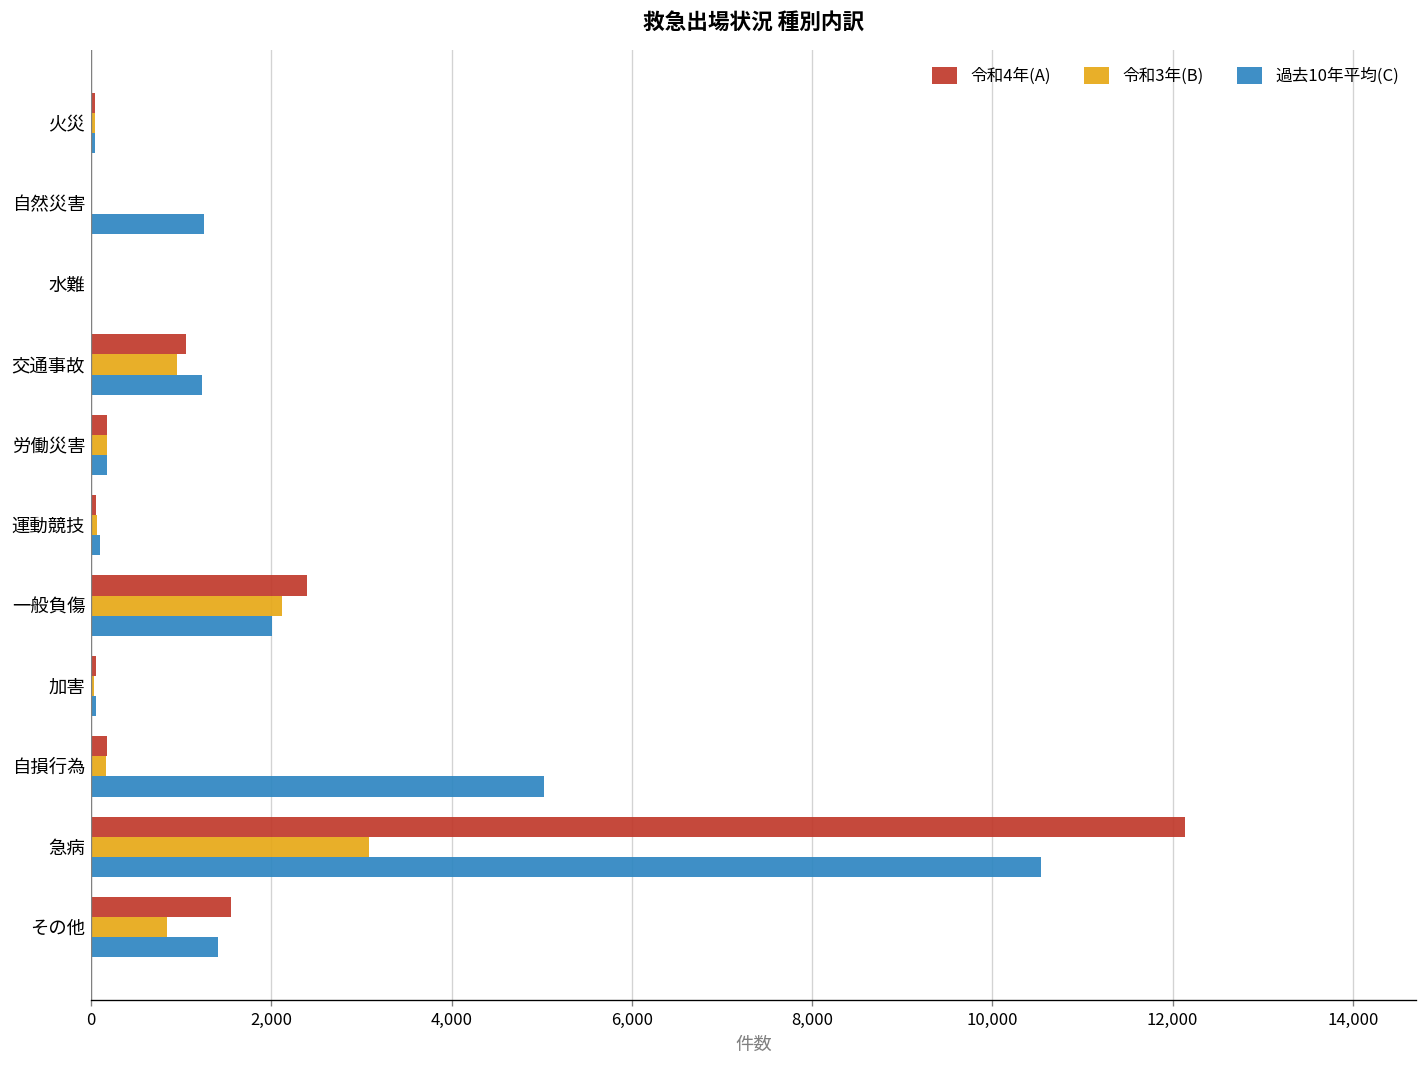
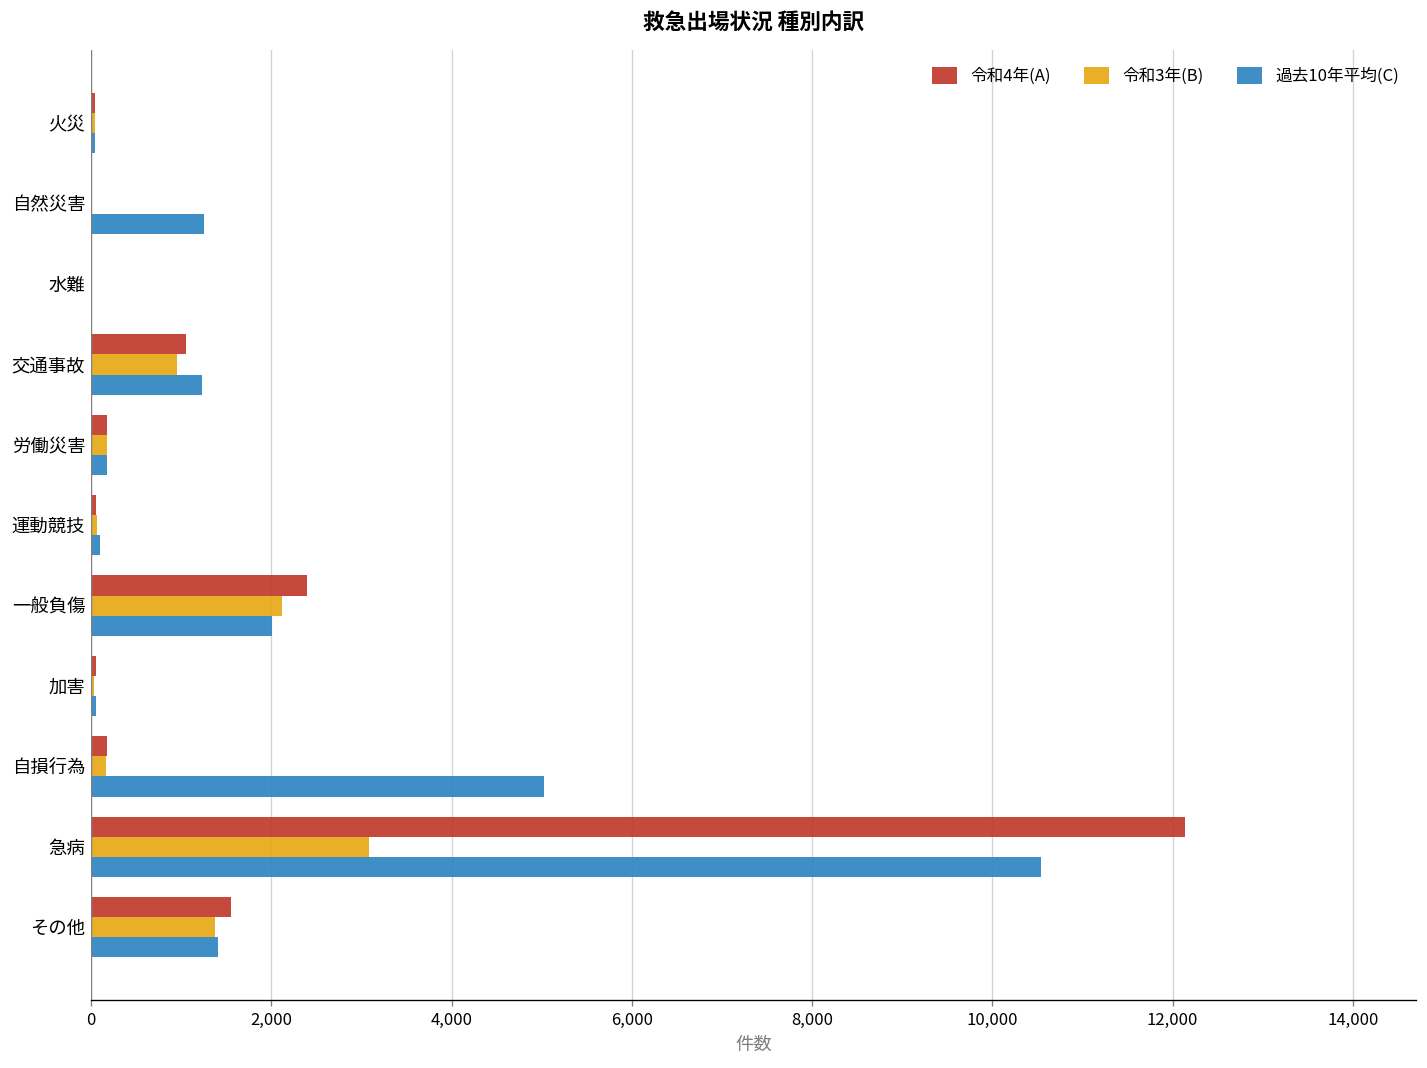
  {
    "令和4年(A)": {
      "火災": "0",
      "交通事故": "1,100",
      "労働災害": "200",
      "運動競技": "100",
      "一般負傷": "2,400",
      "加害": "100",
      "自損行為": "200",
      "急病": "12,100",
      "その他": "1,600"
    },
    "令和3年(B)": {
      "火災": "0",
      "自然災害": "0",
      "交通事故": "900",
      "労働災害": "200",
      "運動競技": "100",
      "一般負傷": "2,100",
      "加害": "0",
      "自損行為": "200",
      "急病": "3,100",
-     "その他": "800"
+     "その他": "1,400"
    },
    "過去10年平均(C)": {
      "火災": "0",
      "自然災害": "1,300",
      "交通事故": "1,200",
      "労働災害": "200",
      "運動競技": "100",
      "一般負傷": "2,000",
      "加害": "100",
      "自損行為": "5,000",
      "急病": "10,500",
      "その他": "1,400"
    }
  }
